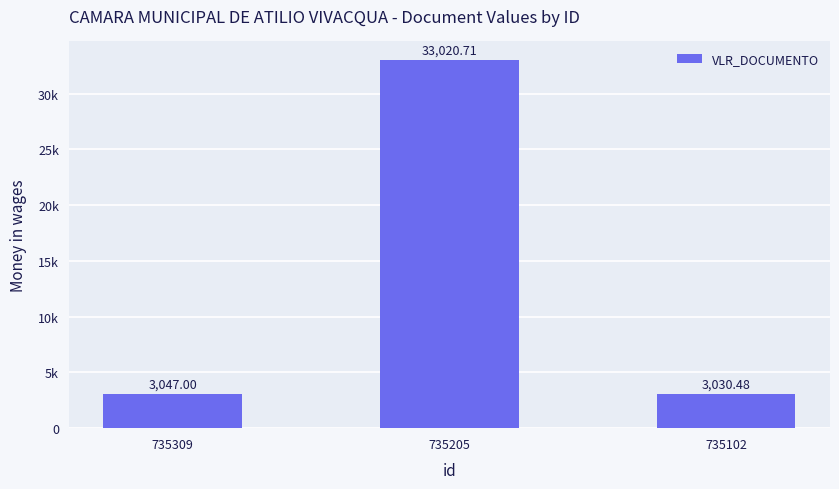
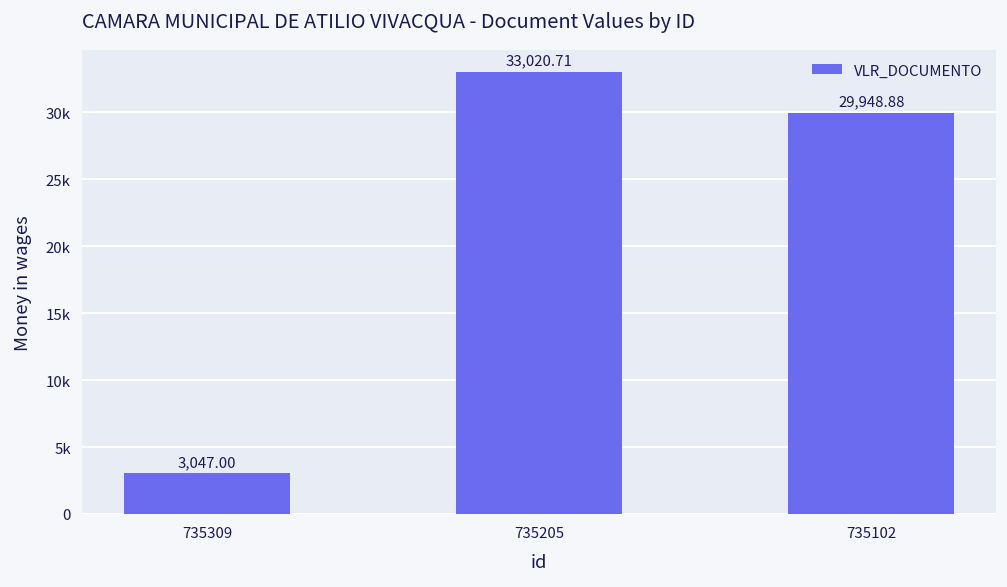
  {
    "735309": "3,047.00",
    "735205": "33,020.71",
-   "735102": "3,030.48"
+   "735102": "29,948.88"
  }
